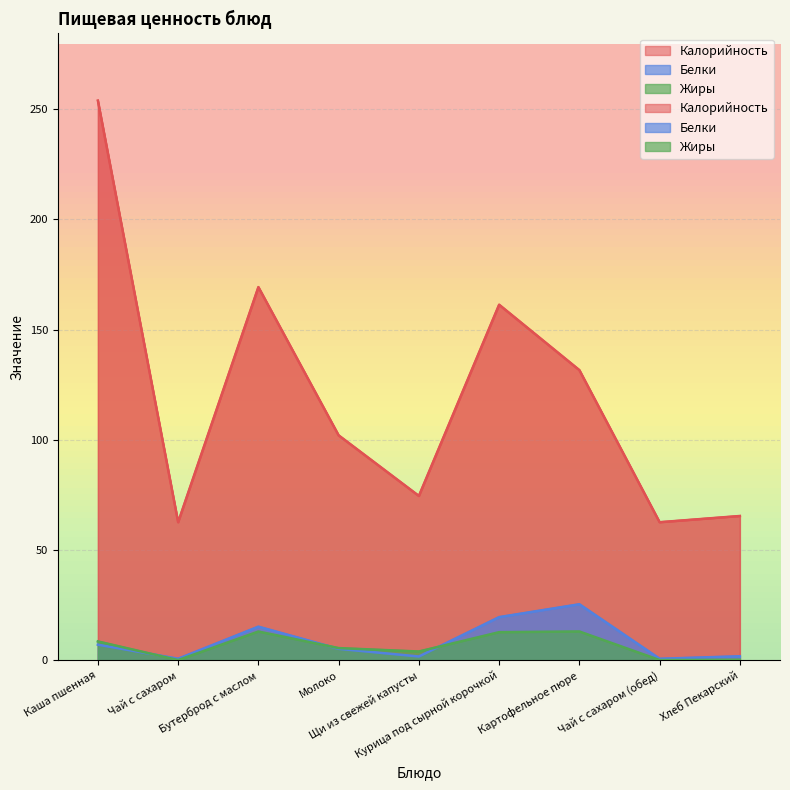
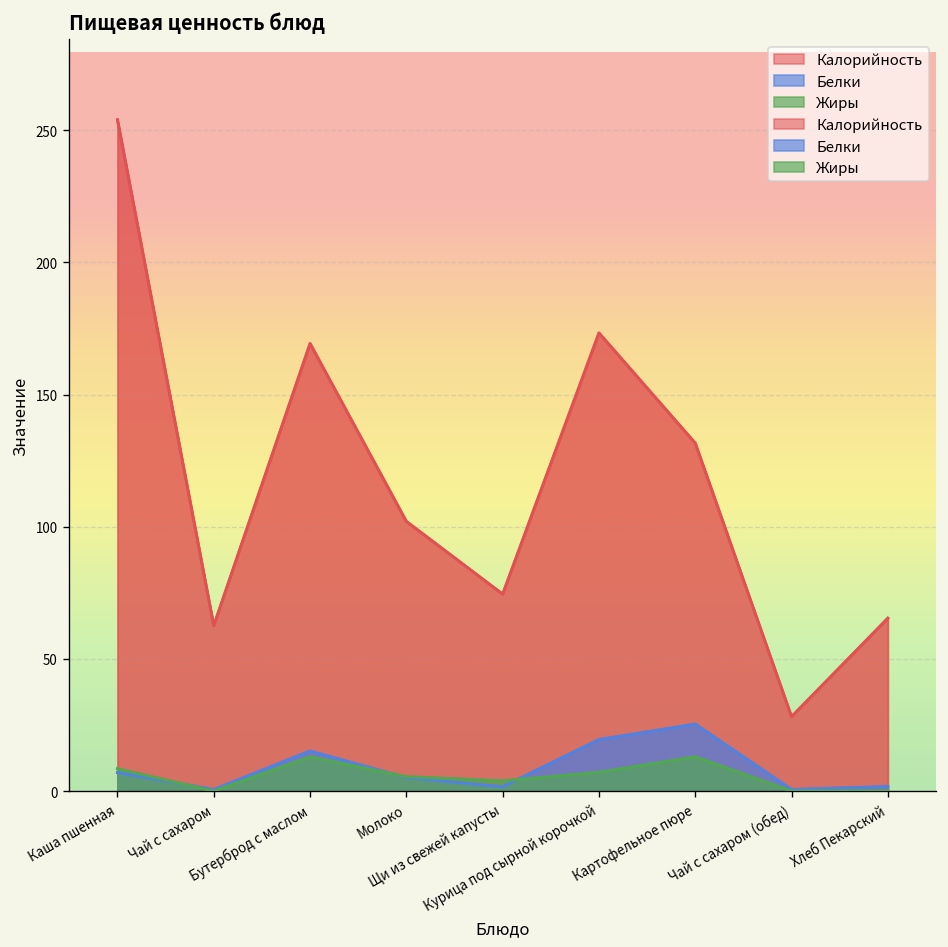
  {
    "Калорийность": {
      "Каша пшенная": 254,
      "Чай с сахаром": 63,
      "Бутерброд с маслом": 169,
      "Молоко": 102,
      "Щи из свежей капусты": 75,
-     "Курица под сырной корочкой": 161,
+     "Курица под сырной корочкой": 173,
      "Картофельное пюре": 132,
-     "Чай с сахаром (обед)": 63,
+     "Чай с сахаром (обед)": 28,
      "Хлеб Пекарский": 65
    },
    "Белки": {
      "Каша пшенная": 7,
      "Бутерброд с маслом": 15,
      "Щи из свежей капусты": 2,
      "Курица под сырной корочкой": 20,
      "Картофельное пюре": 25,
      "Хлеб Пекарский": 2
    },
    "Жиры": {
      "Каша пшенная": 8,
      "Бутерброд с маслом": 13,
      "Щи из свежей капусты": 4,
-     "Курица под сырной корочкой": 13,
+     "Курица под сырной корочкой": 7,
      "Картофельное пюре": 13,
      "Хлеб Пекарский": 0
    }
  }
